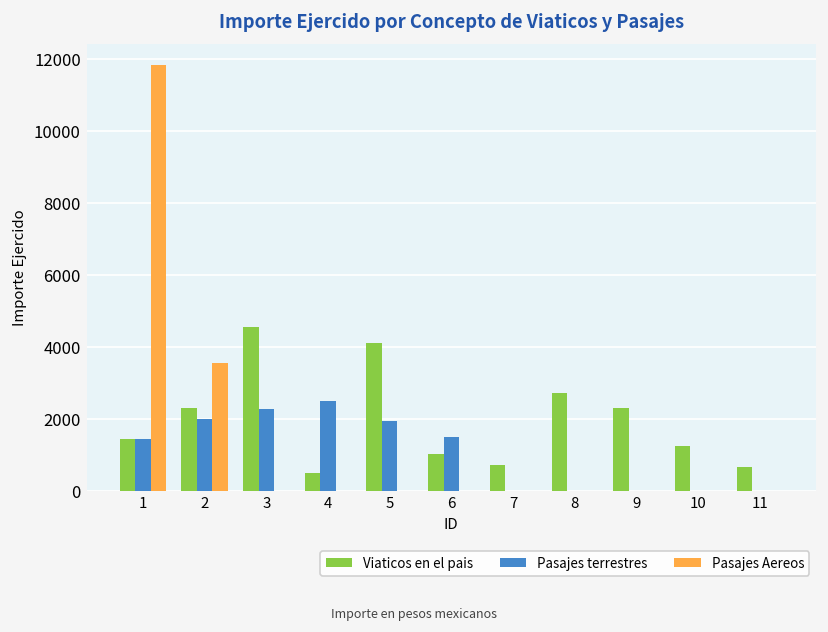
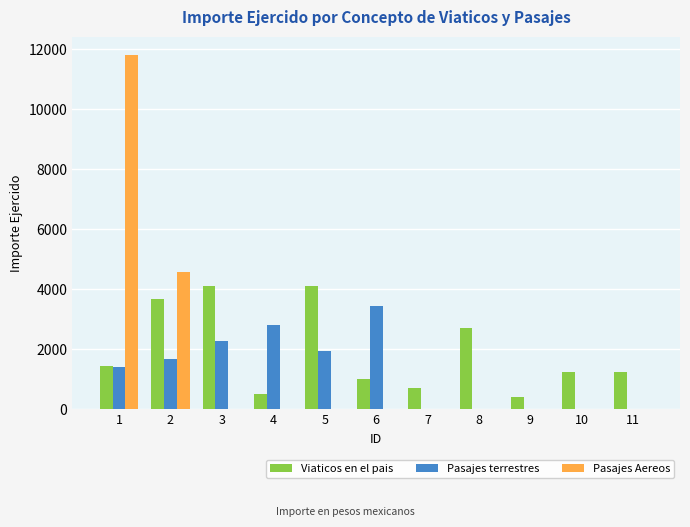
  {
    "Viaticos en el pais": {
      "1": 1400,
-     "2": 2300,
-     "3": 4600,
+     "2": 3700,
+     "3": 4100,
      "4": 500,
      "5": 4100,
      "6": 1000,
      "7": 700,
      "8": 2700,
-     "9": 2300,
+     "9": 400,
      "10": 1300,
-     "11": 700
+     "11": 1300
    },
    "Pasajes terrestres": {
      "1": 1400,
-     "2": 2000,
+     "2": 1700,
      "3": 2300,
-     "4": 2500,
+     "4": 2800,
      "5": 1900,
-     "6": 1500,
+     "6": 3400,
      "7": 0,
      "8": 0,
      "9": 0,
      "10": 0,
      "11": 0
    },
    "Pasajes Aereos": {
      "1": 11800,
-     "2": 3600,
+     "2": 4600,
      "3": 0,
      "4": 0,
      "5": 0,
      "6": 0,
      "7": 0,
      "8": 0,
      "9": 0,
      "10": 0,
      "11": 0
    }
  }
